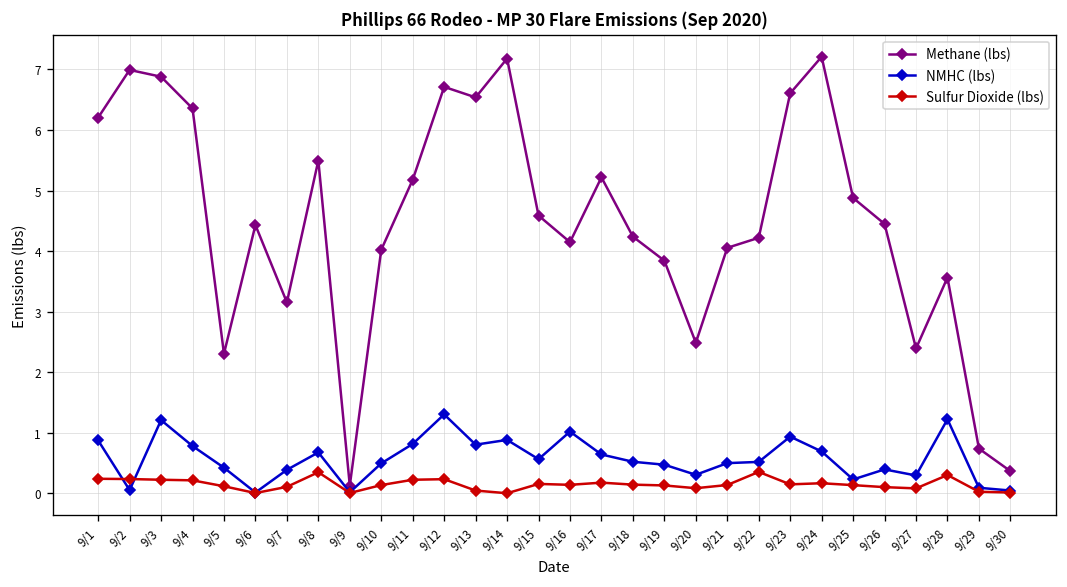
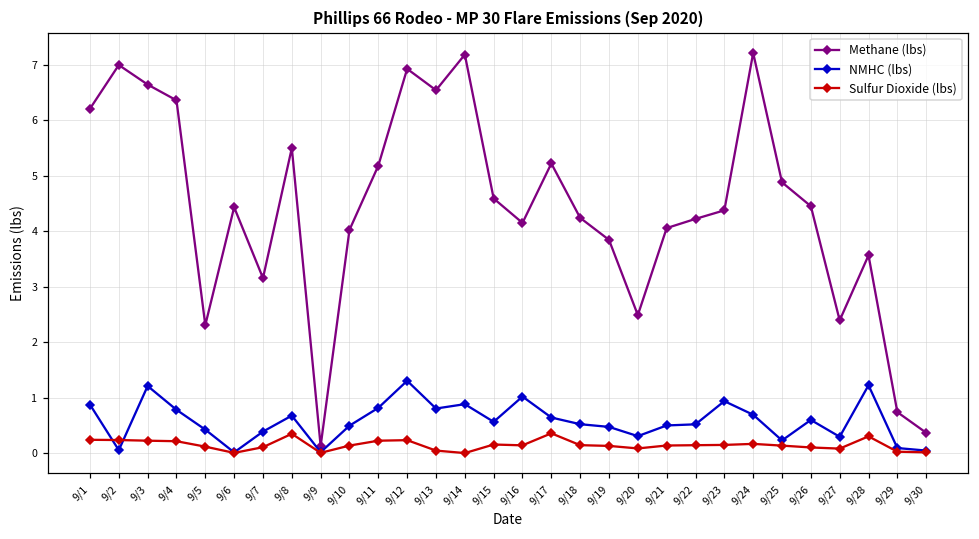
  {
    "Methane (lbs)": {
      "9/1": 6.2,
      "9/2": 7.0,
-     "9/3": 6.9,
+     "9/3": 6.6,
      "9/4": 6.4,
      "9/5": 2.3,
      "9/6": 4.4,
      "9/7": 3.2,
      "9/8": 5.5,
      "9/9": 0.1,
      "9/10": 4.0,
      "9/11": 5.2,
-     "9/12": 6.7,
+     "9/12": 6.9,
      "9/13": 6.5,
      "9/14": 7.2,
      "9/15": 4.6,
      "9/16": 4.1,
      "9/17": 5.2,
      "9/18": 4.2,
      "9/19": 3.8,
      "9/20": 2.5,
      "9/21": 4.1,
      "9/22": 4.2,
-     "9/23": 6.6,
+     "9/23": 4.4,
      "9/24": 7.2,
      "9/25": 4.9,
      "9/26": 4.4,
      "9/27": 2.4,
      "9/28": 3.6,
      "9/29": 0.7,
      "9/30": 0.4
    },
    "NMHC (lbs)": {
      "9/1": 0.9,
      "9/2": 0.1,
      "9/3": 1.2,
      "9/4": 0.8,
      "9/5": 0.4,
      "9/7": 0.4,
      "9/8": 0.7,
      "9/10": 0.5,
      "9/11": 0.8,
      "9/12": 1.3,
      "9/13": 0.8,
      "9/14": 0.9,
      "9/15": 0.6,
      "9/16": 1.0,
      "9/17": 0.6,
      "9/18": 0.5,
      "9/19": 0.5,
      "9/20": 0.3,
      "9/21": 0.5,
      "9/22": 0.5,
      "9/23": 0.9,
      "9/24": 0.7,
      "9/25": 0.2,
-     "9/26": 0.4,
+     "9/26": 0.6,
      "9/27": 0.3,
      "9/28": 1.2,
      "9/29": 0.1
    },
    "Sulfur Dioxide (lbs)": {
      "9/1": 0.2,
      "9/2": 0.2,
      "9/3": 0.2,
      "9/4": 0.2,
      "9/5": 0.1,
      "9/7": 0.1,
      "9/8": 0.3,
      "9/10": 0.1,
      "9/11": 0.2,
      "9/12": 0.2,
      "9/13": 0.0,
      "9/14": 0.0,
      "9/15": 0.2,
      "9/16": 0.1,
-     "9/17": 0.2,
+     "9/17": 0.4,
      "9/18": 0.1,
      "9/19": 0.1,
      "9/20": 0.1,
      "9/21": 0.1,
-     "9/22": 0.4,
+     "9/22": 0.1,
      "9/23": 0.1,
      "9/24": 0.2,
      "9/25": 0.1,
      "9/26": 0.1,
      "9/27": 0.1,
      "9/28": 0.3,
      "9/29": 0.0
    }
  }
